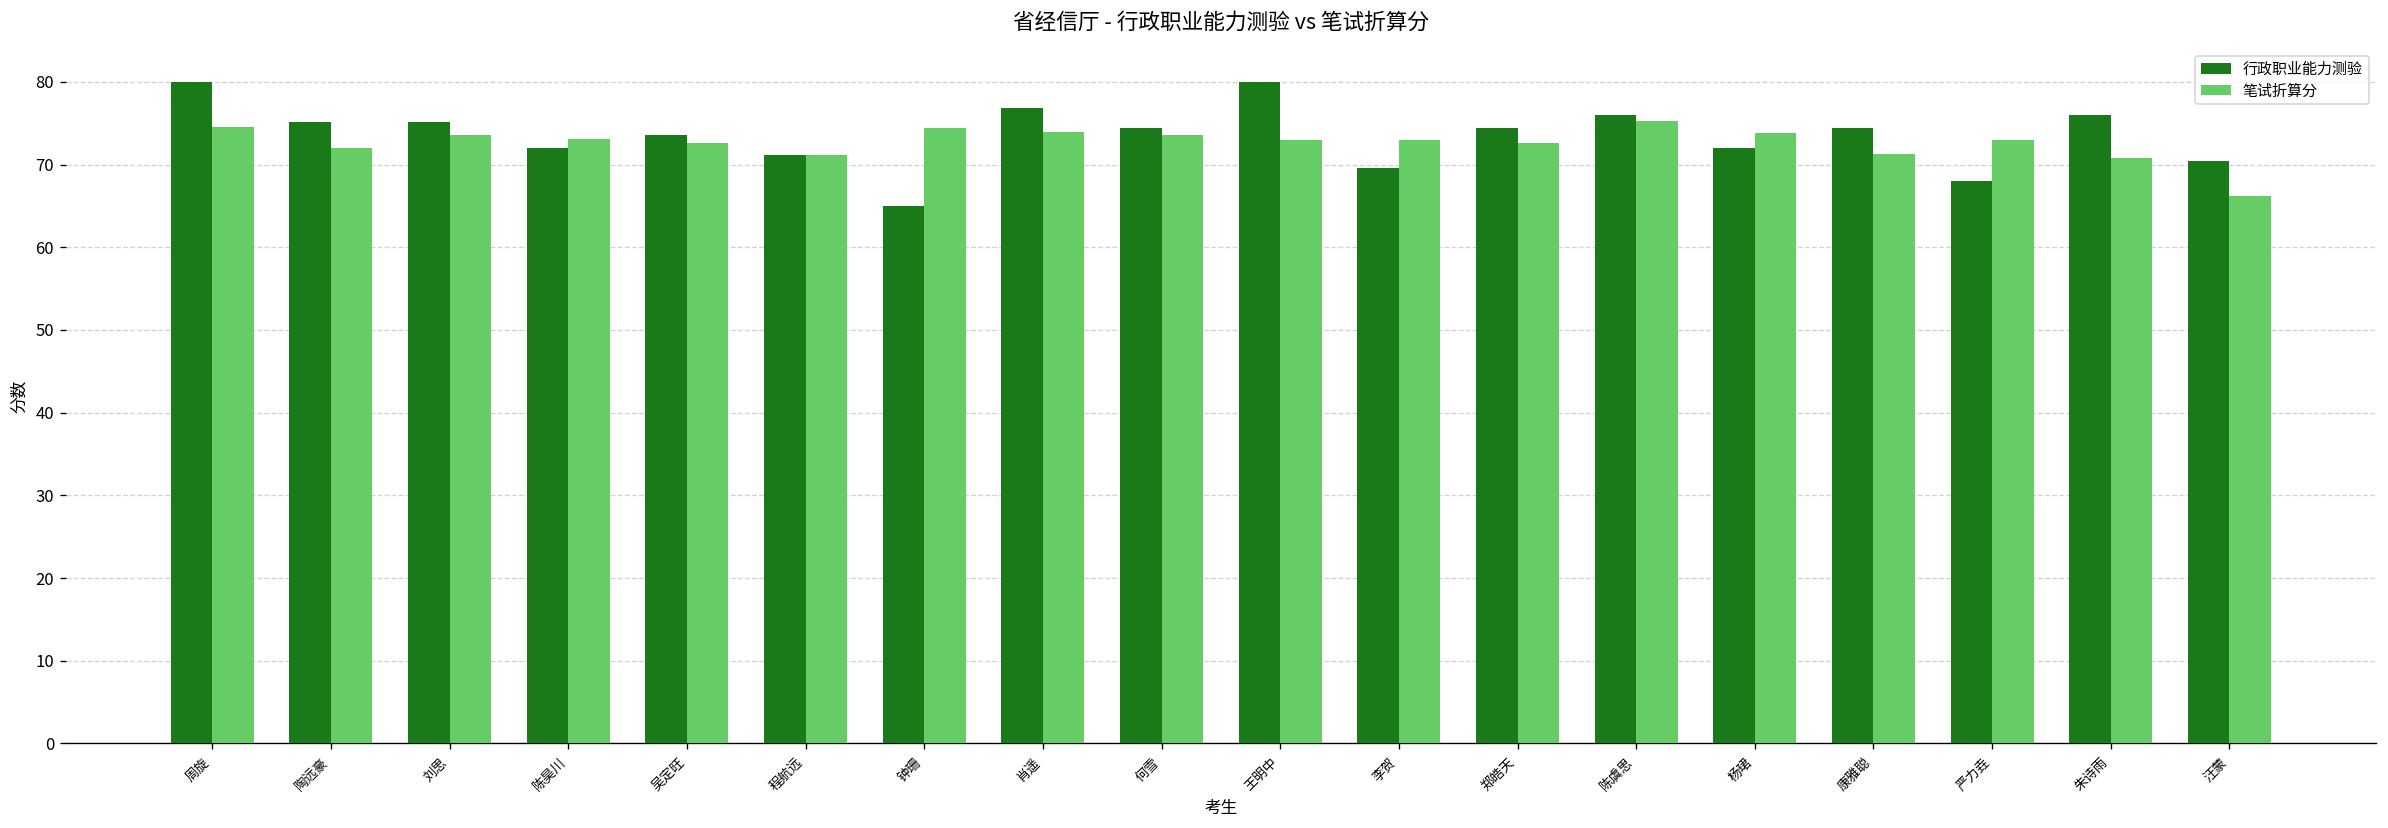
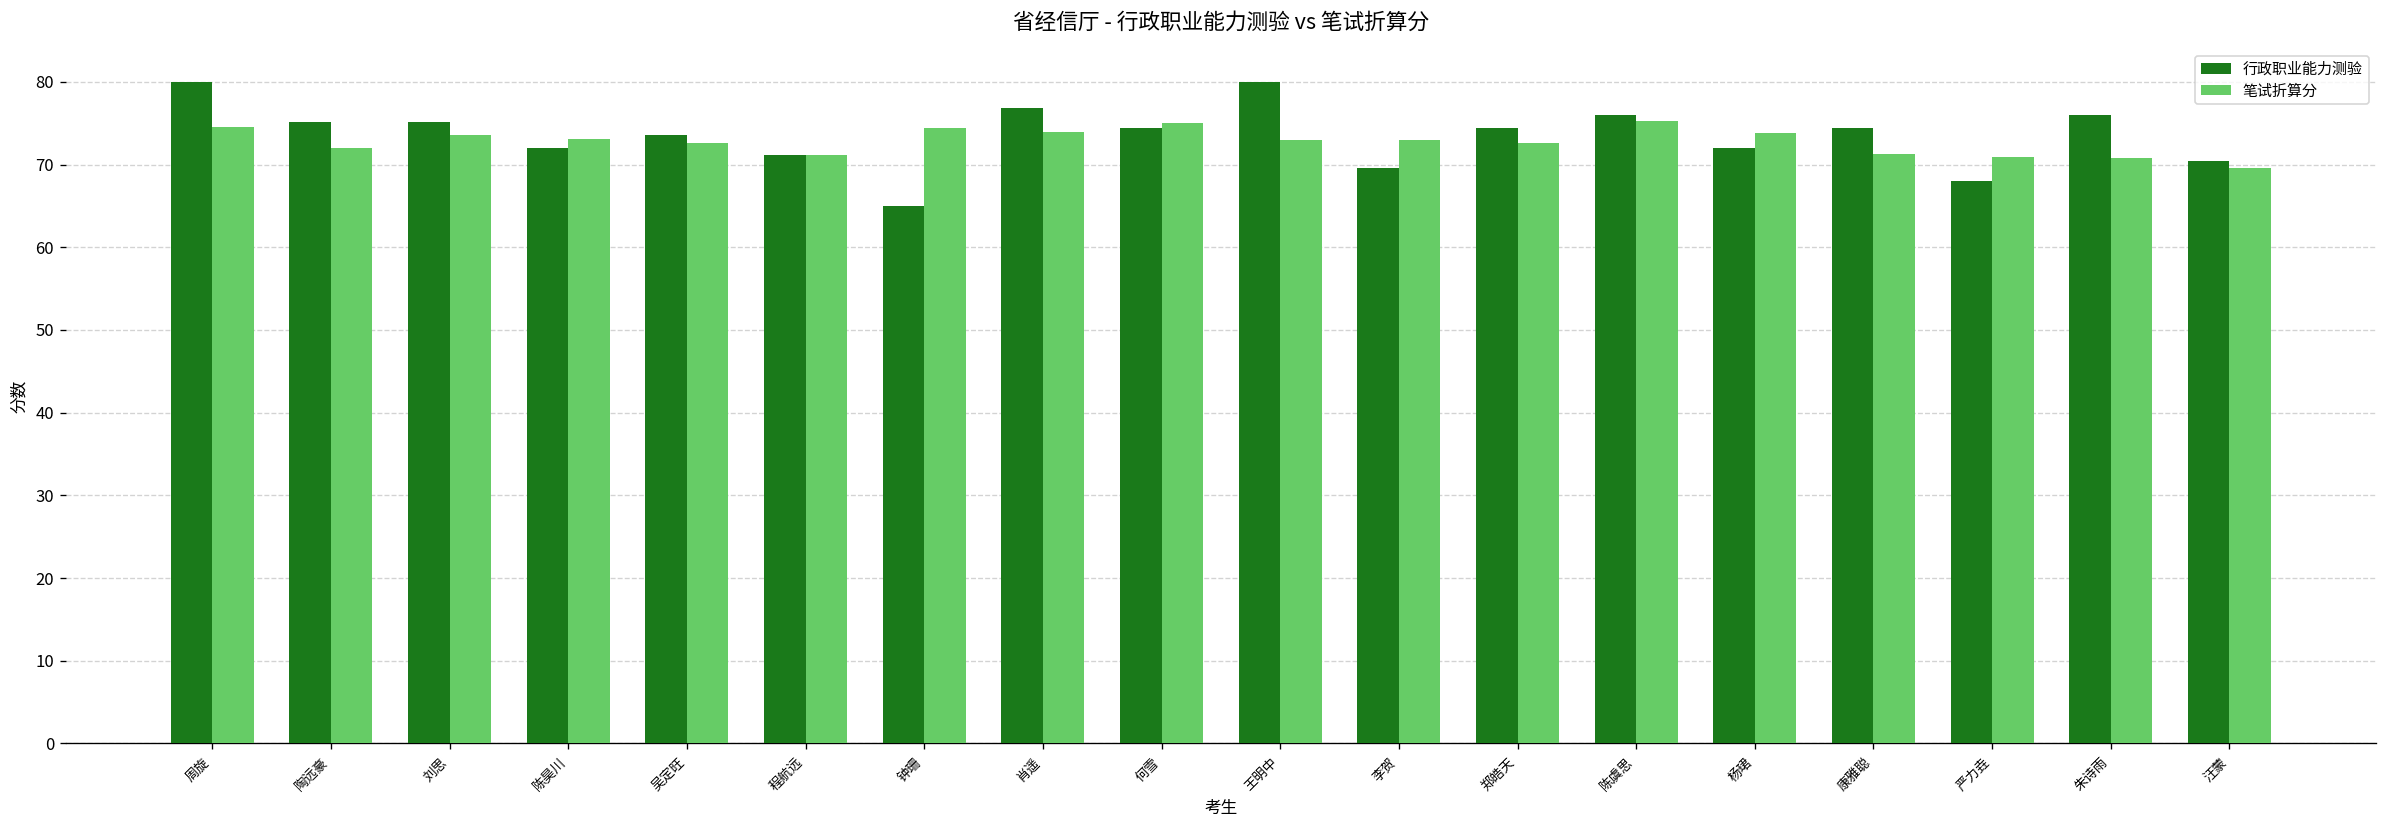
  {
    "行政职业能力测验": {
      "周旋": 80,
      "陶远豪": 75,
      "刘思": 75,
      "陈昊川": 72,
      "吴定旺": 74,
      "程航远": 71,
      "钟珊": 65,
      "肖遥": 77,
      "何雪": 74,
      "王明中": 80,
      "李贺": 70,
      "郑皓天": 74,
      "陈虞思": 76,
      "杨珺": 72,
      "康雅聪": 74,
      "严力垚": 68,
      "朱诗雨": 76,
      "汪蒙": 70
    },
    "笔试折算分": {
      "周旋": 75,
      "陶远豪": 72,
      "刘思": 74,
      "陈昊川": 73,
      "吴定旺": 73,
      "程航远": 71,
      "钟珊": 74,
      "肖遥": 74,
-     "何雪": 74,
+     "何雪": 75,
      "王明中": 73,
      "李贺": 73,
      "郑皓天": 73,
      "陈虞思": 75,
      "杨珺": 74,
      "康雅聪": 71,
-     "严力垚": 73,
+     "严力垚": 71,
      "朱诗雨": 71,
-     "汪蒙": 66
+     "汪蒙": 70
    }
  }
